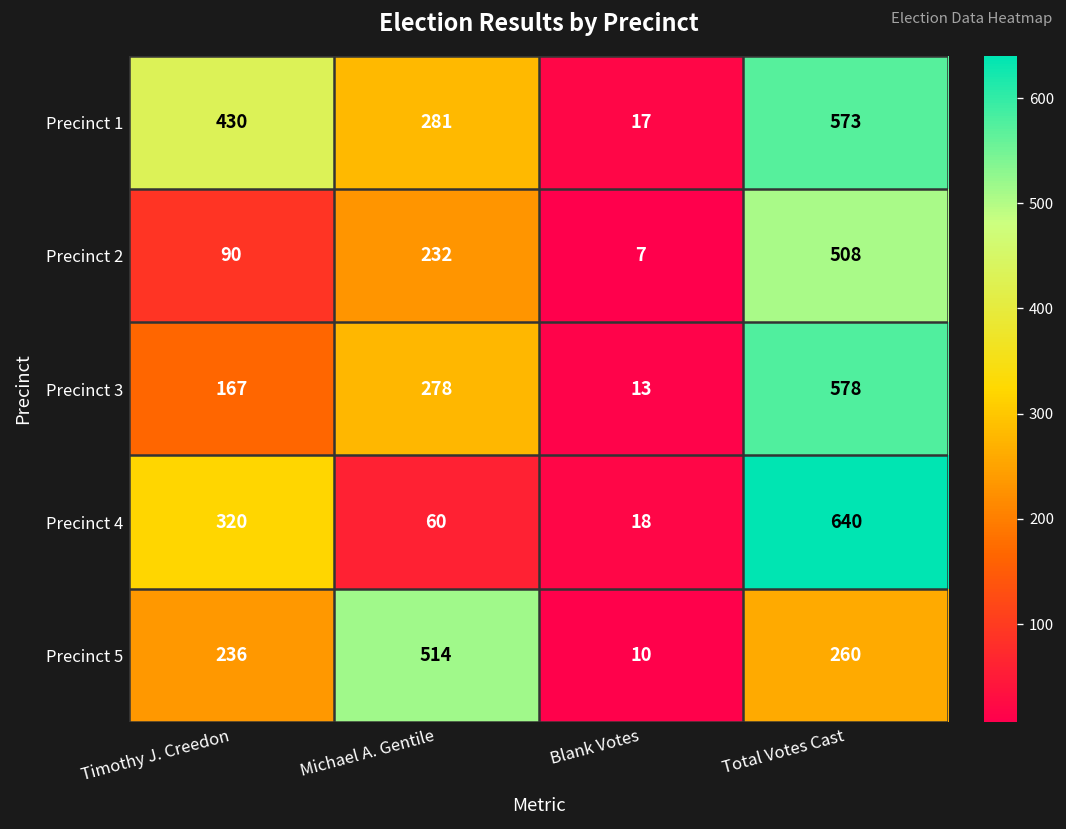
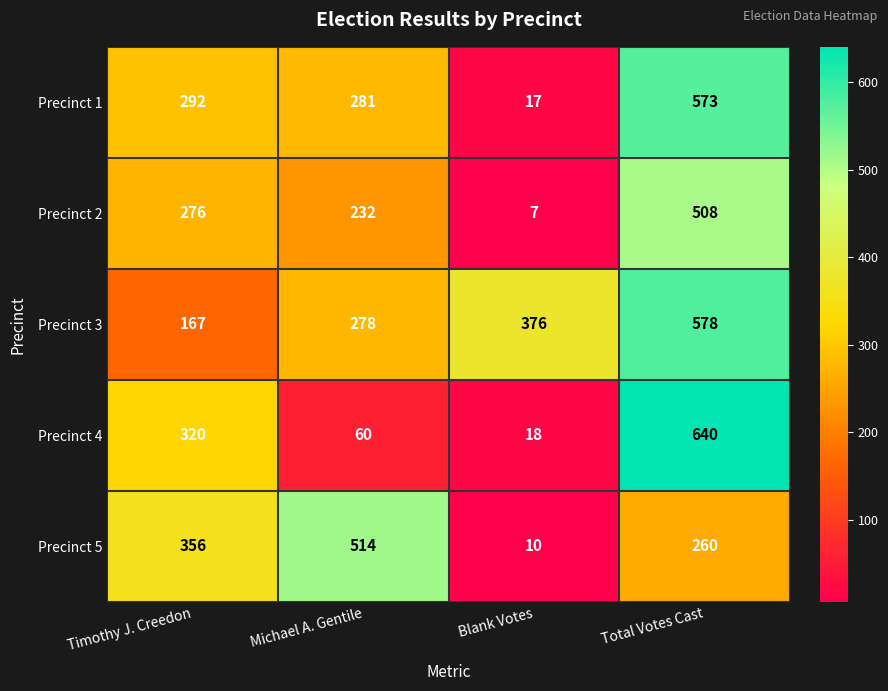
  {
    "Precinct 1": {
-     "Timothy J. Creedon": 430,
+     "Timothy J. Creedon": 292,
      "Michael A. Gentile": 281,
      "Blank Votes": 17,
      "Total Votes Cast": 573
    },
    "Precinct 2": {
-     "Timothy J. Creedon": 90,
+     "Timothy J. Creedon": 276,
      "Michael A. Gentile": 232,
      "Blank Votes": 7,
      "Total Votes Cast": 508
    },
    "Precinct 3": {
      "Timothy J. Creedon": 167,
      "Michael A. Gentile": 278,
-     "Blank Votes": 13,
+     "Blank Votes": 376,
      "Total Votes Cast": 578
    },
    "Precinct 4": {
      "Timothy J. Creedon": 320,
      "Michael A. Gentile": 60,
      "Blank Votes": 18,
      "Total Votes Cast": 640
    },
    "Precinct 5": {
-     "Timothy J. Creedon": 236,
+     "Timothy J. Creedon": 356,
      "Michael A. Gentile": 514,
      "Blank Votes": 10,
      "Total Votes Cast": 260
    }
  }
